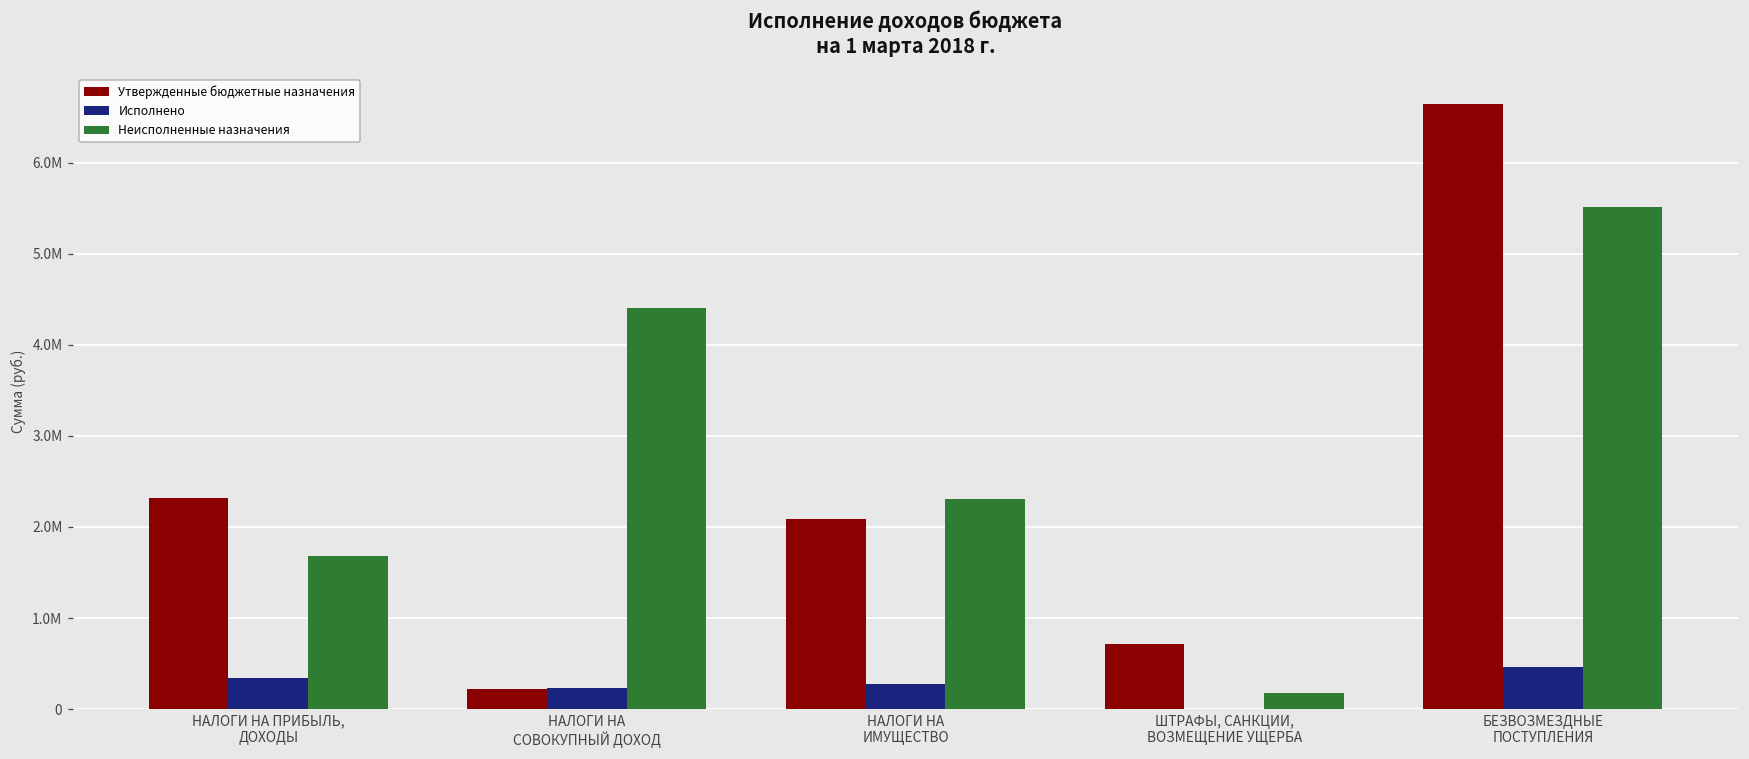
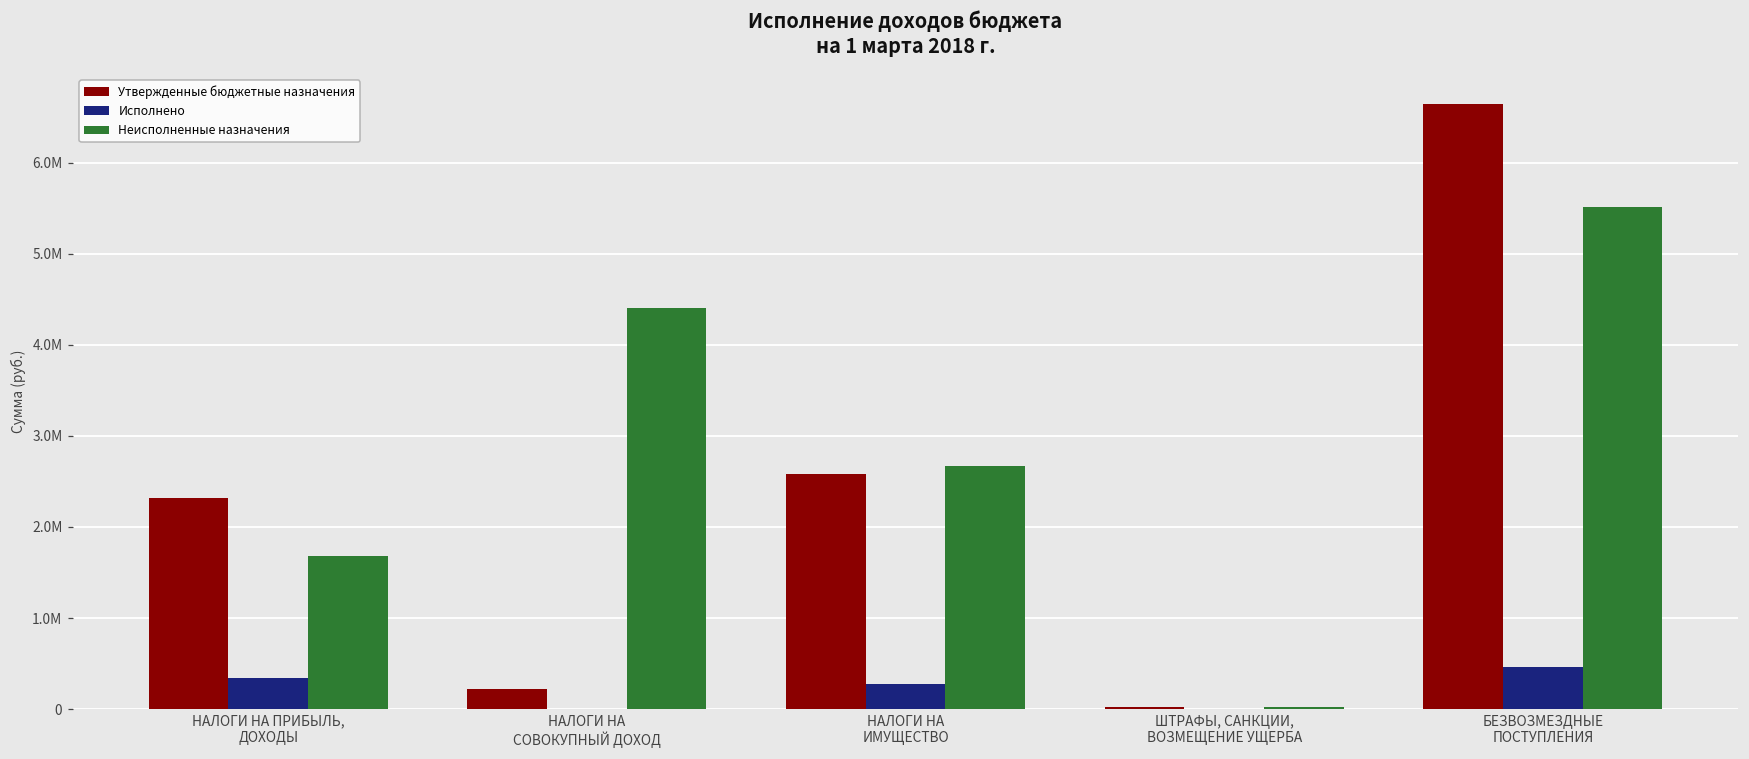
  {
    "Утвержденные бюджетные назначения": {
      "НАЛОГИ НА ПРИБЫЛЬ, ДОХОДЫ": 2300000,
      "НАЛОГИ НА СОВОКУПНЫЙ ДОХОД": 200000,
-     "НАЛОГИ НА ИМУЩЕСТВО": 2100000,
-     "ШТРАФЫ, САНКЦИИ, ВОЗМЕЩЕНИЕ УЩЕРБА": 700000,
+     "НАЛОГИ НА ИМУЩЕСТВО": 2600000,
+     "ШТРАФЫ, САНКЦИИ, ВОЗМЕЩЕНИЕ УЩЕРБА": 0,
      "БЕЗВОЗМЕЗДНЫЕ ПОСТУПЛЕНИЯ": 6600000
    },
    "Исполнено": {
      "НАЛОГИ НА ПРИБЫЛЬ, ДОХОДЫ": 300000,
-     "НАЛОГИ НА СОВОКУПНЫЙ ДОХОД": 200000,
+     "НАЛОГИ НА СОВОКУПНЫЙ ДОХОД": 0,
      "НАЛОГИ НА ИМУЩЕСТВО": 300000,
      "БЕЗВОЗМЕЗДНЫЕ ПОСТУПЛЕНИЯ": 500000
    },
    "Неисполненные назначения": {
      "НАЛОГИ НА ПРИБЫЛЬ, ДОХОДЫ": 1700000,
      "НАЛОГИ НА СОВОКУПНЫЙ ДОХОД": 4400000,
-     "НАЛОГИ НА ИМУЩЕСТВО": 2300000,
-     "ШТРАФЫ, САНКЦИИ, ВОЗМЕЩЕНИЕ УЩЕРБА": 200000,
+     "НАЛОГИ НА ИМУЩЕСТВО": 2700000,
+     "ШТРАФЫ, САНКЦИИ, ВОЗМЕЩЕНИЕ УЩЕРБА": 0,
      "БЕЗВОЗМЕЗДНЫЕ ПОСТУПЛЕНИЯ": 5500000
    }
  }
